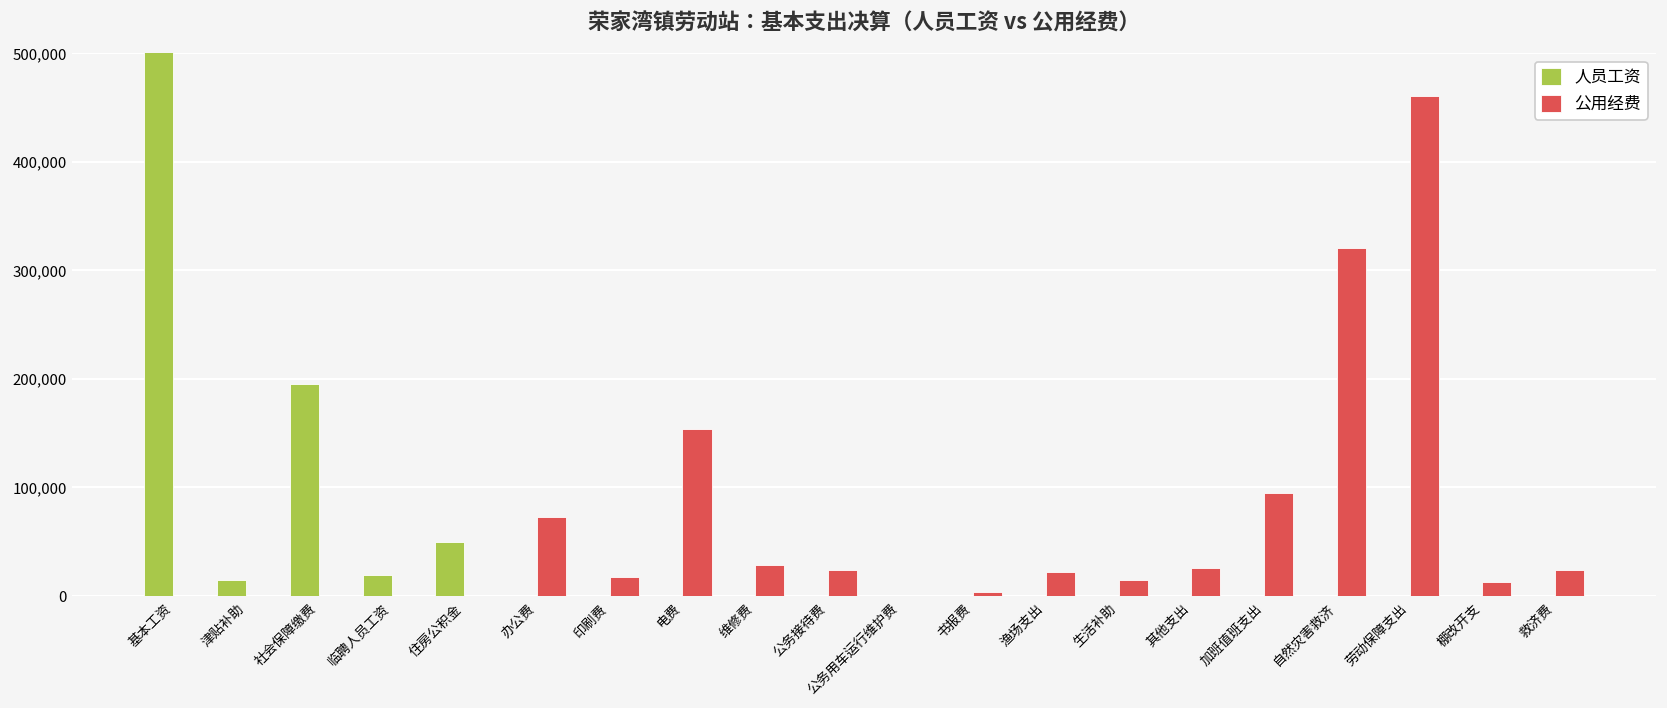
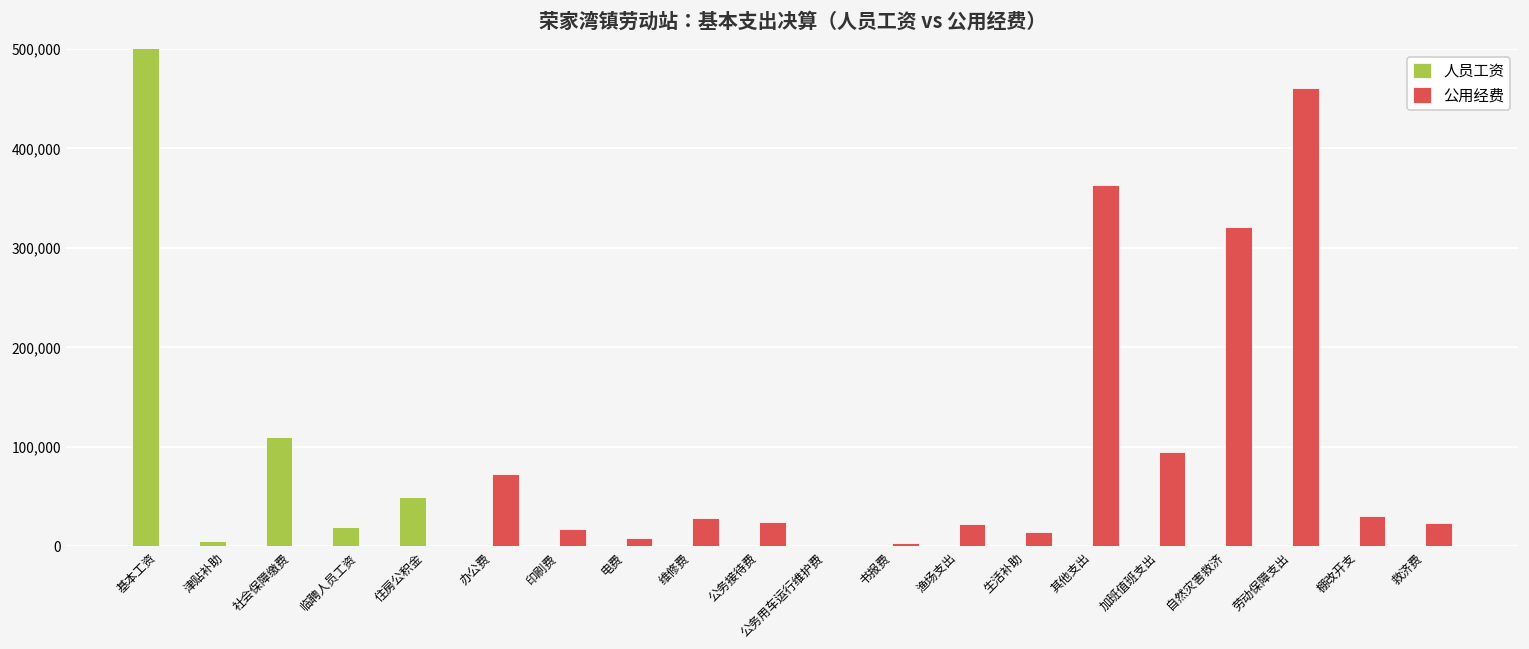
  {
    "人员工资": {
-     "津贴补助": "14,000",
-     "社会保障缴费": "200,000",
+     "津贴补助": "5,000",
+     "社会保障缴费": "110,000",
      "临聘人员工资": "20,000",
      "住房公积金": "50,000",
      "办公费": "0",
      "印刷费": "0",
      "电费": "0",
      "维修费": "0",
      "公务接待费": "0",
      "公务用车运行维护费": "0",
      "书报费": "0",
      "渔场支出": "0",
      "生活补助": "0",
      "其他支出": "0",
      "加班值班支出": "0",
      "自然灾害救济": "0",
      "劳动保障支出": "0",
      "棚改开支": "0",
      "救济费": "0"
    },
    "公用经费": {
      "基本工资": "0",
      "津贴补助": "0",
      "社会保障缴费": "0",
      "临聘人员工资": "0",
      "住房公积金": "0",
      "办公费": "70,000",
      "印刷费": "20,000",
-     "电费": "150,000",
+     "电费": "10,000",
      "维修费": "30,000",
      "公务接待费": "20,000",
      "书报费": "0",
      "渔场支出": "20,000",
      "生活补助": "10,000",
-     "其他支出": "30,000",
+     "其他支出": "360,000",
      "加班值班支出": "90,000",
      "自然灾害救济": "320,000",
      "劳动保障支出": "460,000",
-     "棚改开支": "10,000",
+     "棚改开支": "30,000",
      "救济费": "20,000"
    }
  }
